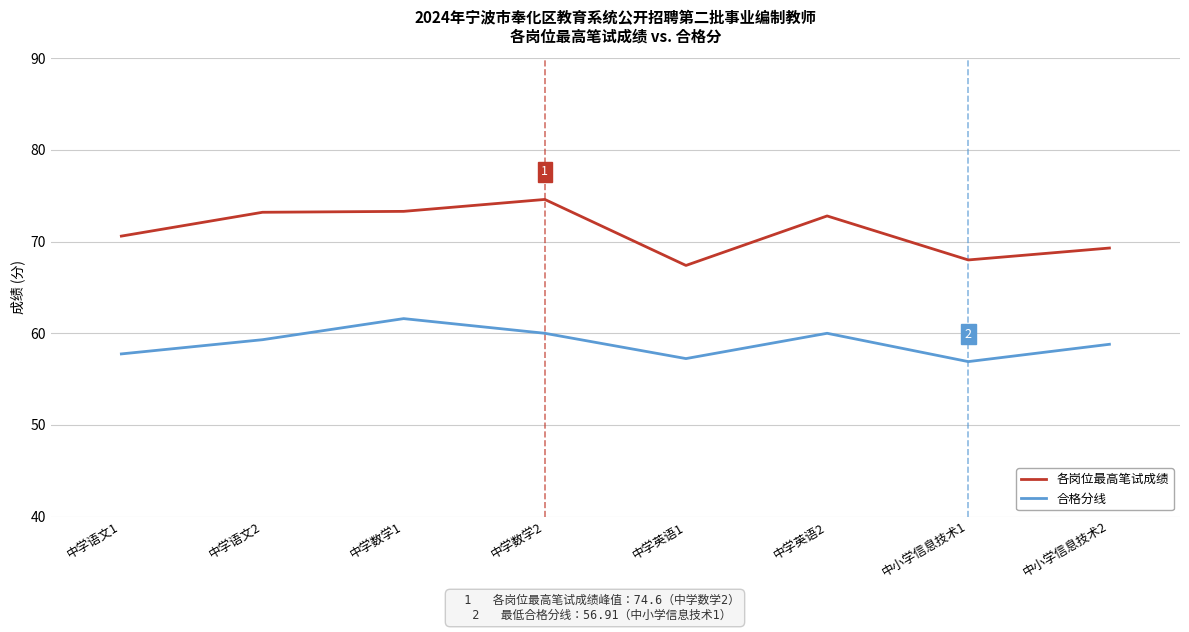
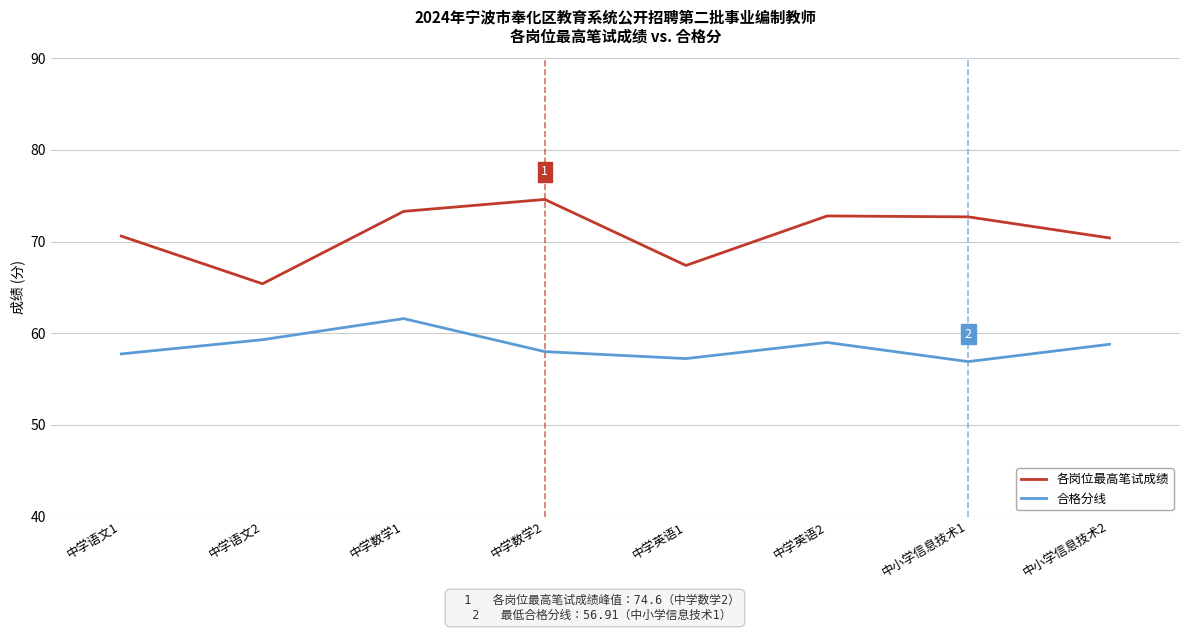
  {
    "各岗位最高笔试成绩": {
      "中学语文1": 71,
-     "中学语文2": 73,
+     "中学语文2": 65,
      "中学数学1": 73,
      "中学英语1": 67,
      "中学英语2": 73,
-     "中小学信息技术1": 68,
-     "中小学信息技术2": 69
+     "中小学信息技术1": 73,
+     "中小学信息技术2": 70
    },
    "合格分线": {
      "中学语文1": 58,
      "中学语文2": 59,
      "中学数学1": 62,
-     "中学数学2": 60,
+     "中学数学2": 58,
      "中学英语1": 57,
-     "中学英语2": 60,
+     "中学英语2": 59,
      "中小学信息技术2": 59
    }
  }
